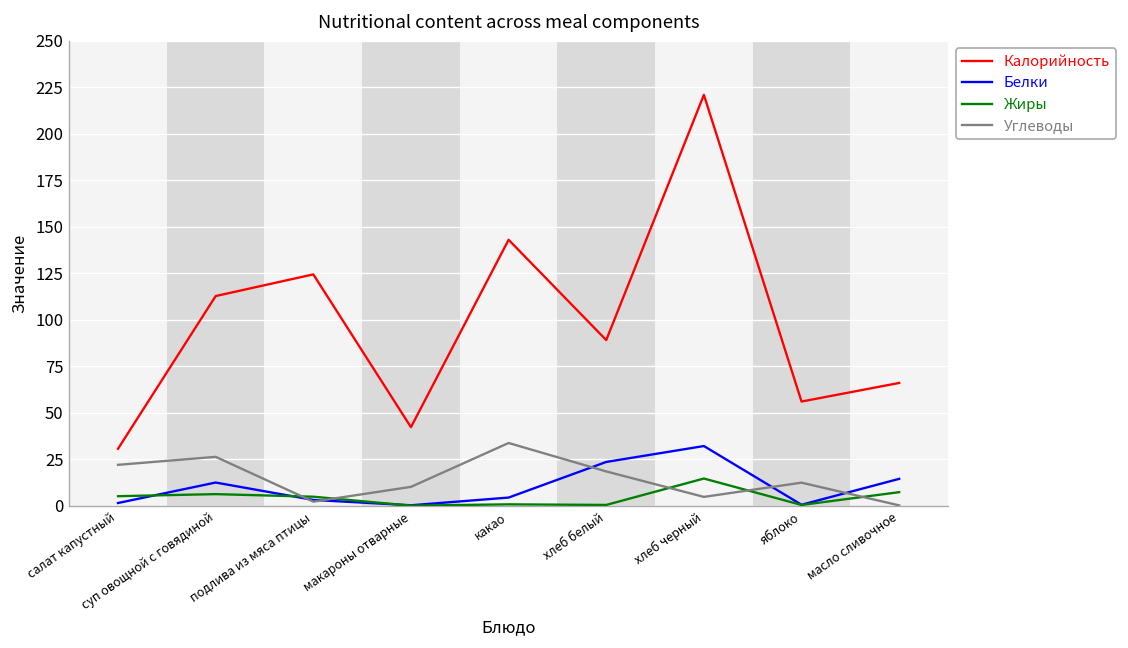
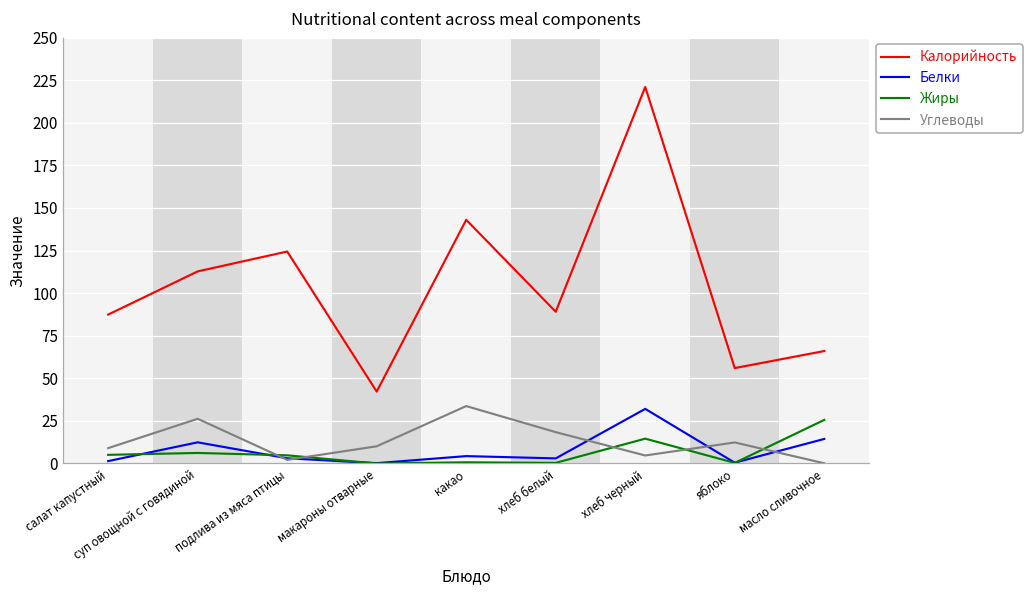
  {
    "Калорийность": {
-     "салат капустный": 31,
+     "салат капустный": 87,
      "суп овощной с говядиной": 113,
      "подлива из мяса птицы": 124,
      "макароны отварные": 42,
      "какао": 143,
      "хлеб белый": 89,
      "хлеб черный": 221,
      "яблоко": 56,
      "масло сливочное": 66
    },
    "Белки": {
      "салат капустный": 1,
      "суп овощной с говядиной": 12,
      "какао": 4,
-     "хлеб белый": 24,
+     "хлеб белый": 3,
      "хлеб черный": 32,
      "масло сливочное": 14
    },
    "Жиры": {
      "салат капустный": 5,
      "суп овощной с говядиной": 6,
      "подлива из мяса птицы": 5,
      "какао": 1,
      "хлеб белый": 0,
      "хлеб черный": 15,
-     "масло сливочное": 7
+     "масло сливочное": 26
    },
    "Углеводы": {
-     "салат капустный": 22,
+     "салат капустный": 9,
      "суп овощной с говядиной": 26,
      "макароны отварные": 10,
      "какао": 34,
      "хлеб белый": 18,
      "хлеб черный": 5,
      "яблоко": 12,
      "масло сливочное": 0
    }
  }
